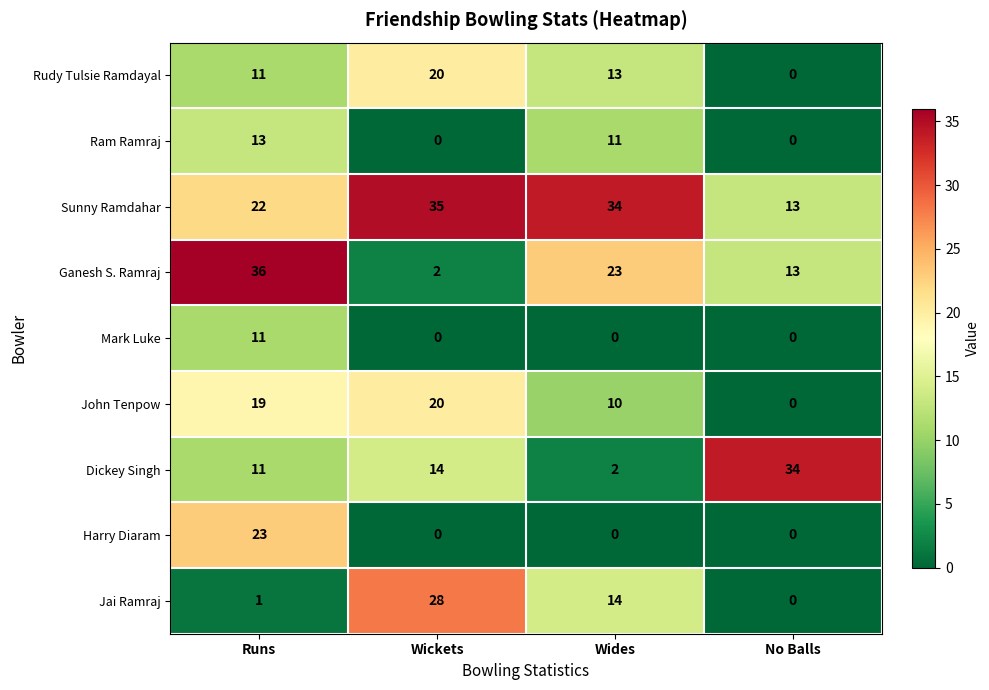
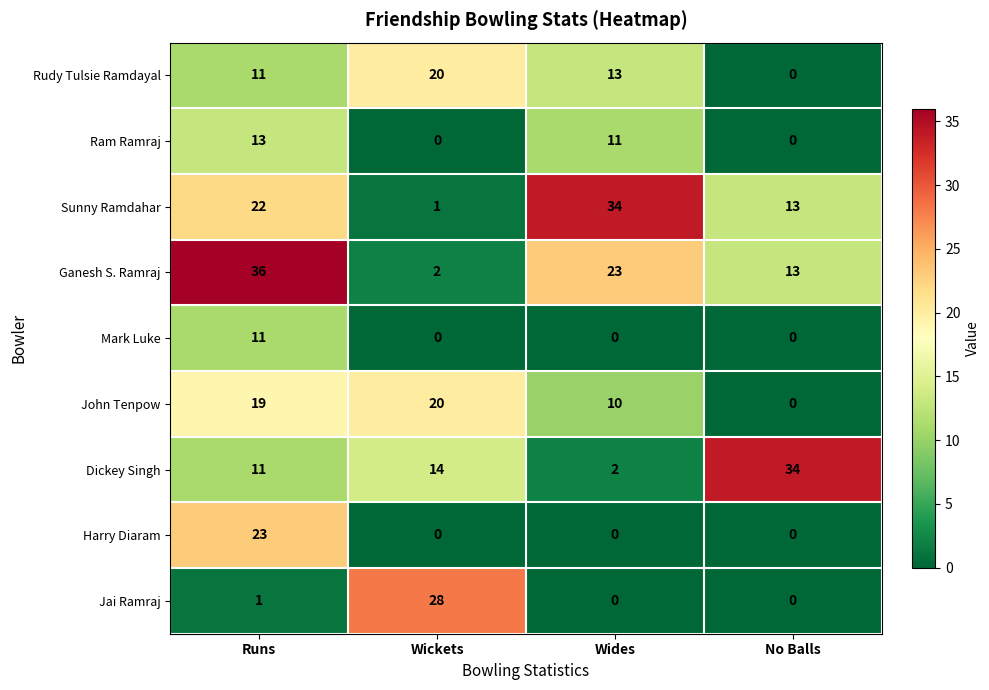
  {
    "Rudy Tulsie Ramdayal": {
      "Runs": 11,
      "Wickets": 20,
      "Wides": 13,
      "No Balls": 0
    },
    "Ram Ramraj": {
      "Runs": 13,
      "Wickets": 0,
      "Wides": 11,
      "No Balls": 0
    },
    "Sunny Ramdahar": {
      "Runs": 22,
-     "Wickets": 35,
+     "Wickets": 1,
      "Wides": 34,
      "No Balls": 13
    },
    "Ganesh S. Ramraj": {
      "Runs": 36,
      "Wickets": 2,
      "Wides": 23,
      "No Balls": 13
    },
    "Mark Luke": {
      "Runs": 11,
      "Wickets": 0,
      "Wides": 0,
      "No Balls": 0
    },
    "John Tenpow": {
      "Runs": 19,
      "Wickets": 20,
      "Wides": 10,
      "No Balls": 0
    },
    "Dickey Singh": {
      "Runs": 11,
      "Wickets": 14,
      "Wides": 2,
      "No Balls": 34
    },
    "Harry Diaram": {
      "Runs": 23,
      "Wickets": 0,
      "Wides": 0,
      "No Balls": 0
    },
    "Jai Ramraj": {
      "Runs": 1,
      "Wickets": 28,
-     "Wides": 14,
+     "Wides": 0,
      "No Balls": 0
    }
  }
